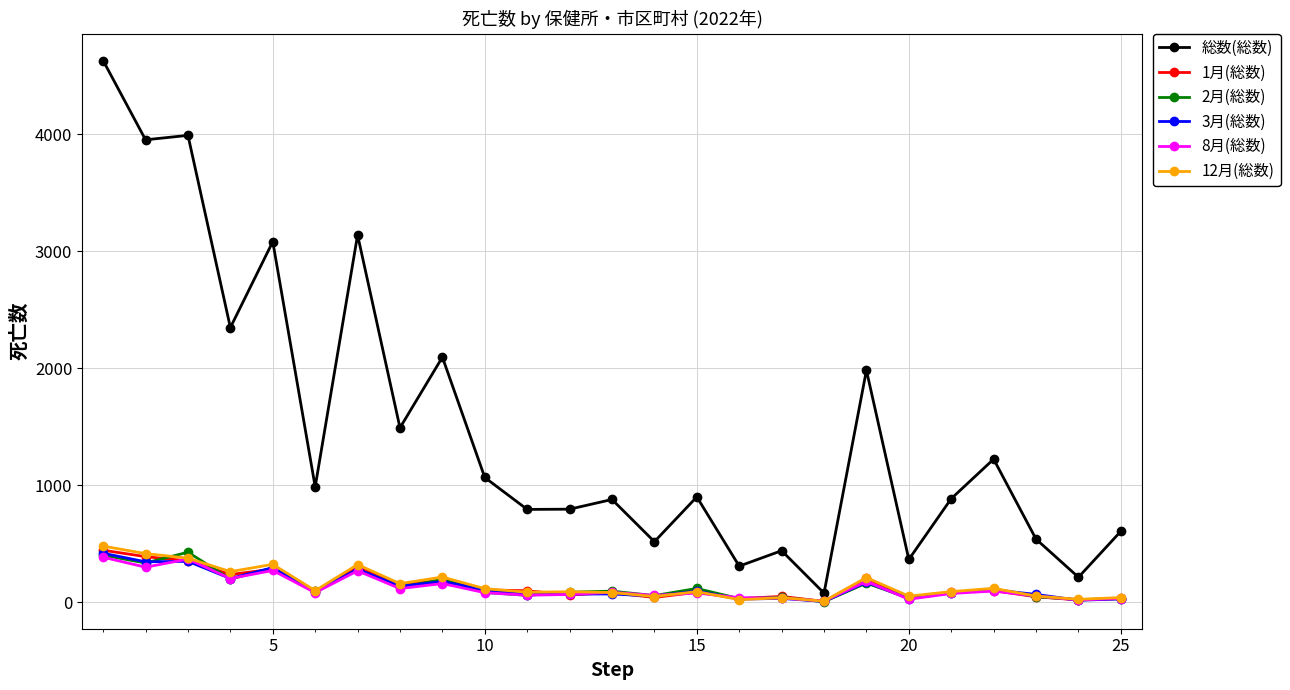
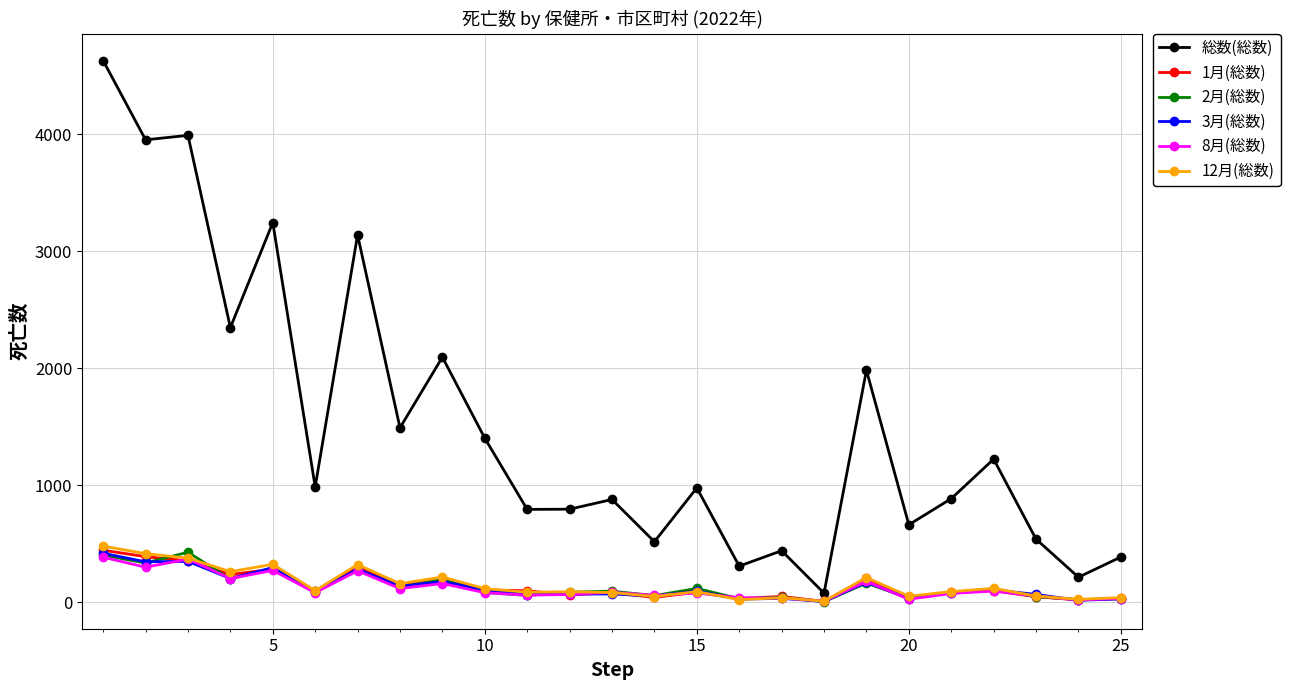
  {
    "総数(総数)": {
-     "5": 3080,
-     "10": 1070,
-     "15": 900,
-     "20": 370,
-     "25": 610
+     "5": 3250,
+     "10": 1400,
+     "15": 980,
+     "20": 660,
+     "25": 390
    },
    "12月(総数)": {
      "5": 320
    }
  }
